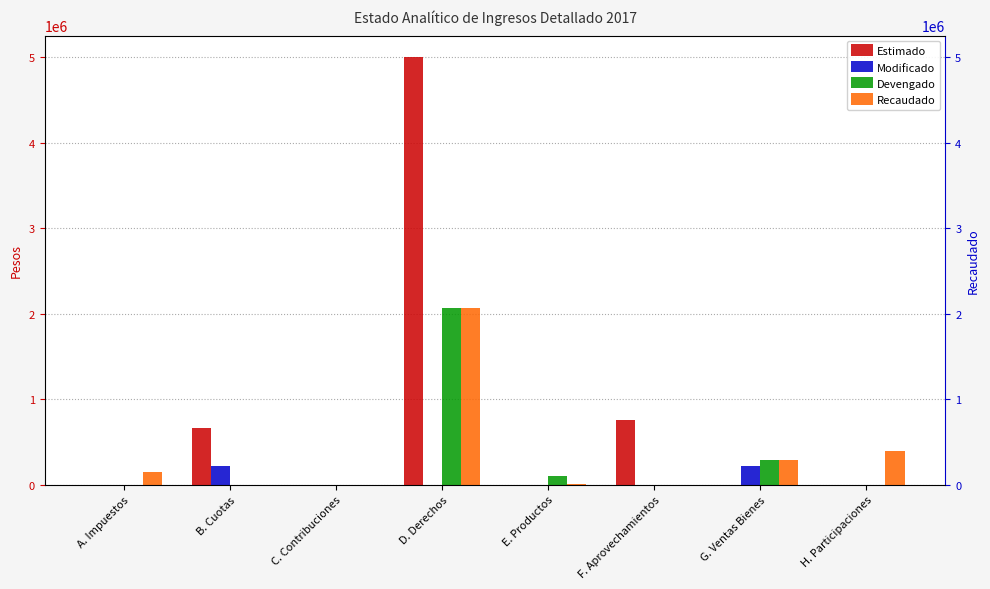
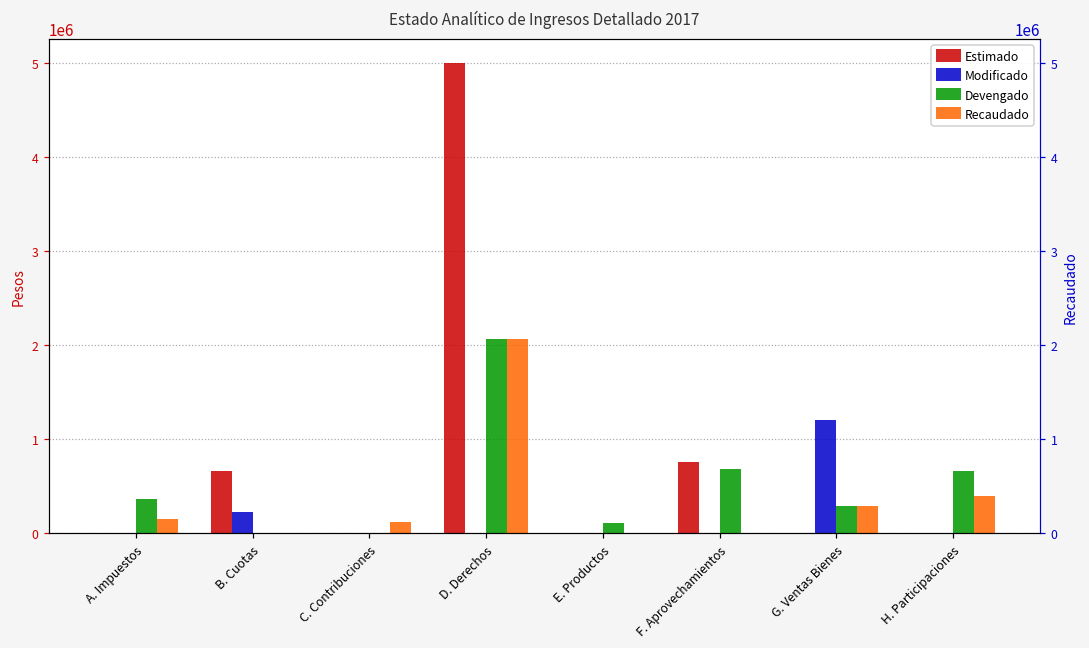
  {
    "Estimado": {
      "A. Impuestos": 0,
      "B. Cuotas": 700000,
      "C. Contribuciones": 0,
      "D. Derechos": 5000000,
      "E. Productos": 0,
      "F. Aprovechamientos": 800000,
      "G. Ventas Bienes": 0,
      "H. Participaciones": 0
    },
    "Modificado": {
      "A. Impuestos": 0,
      "B. Cuotas": 200000,
      "C. Contribuciones": 0,
      "D. Derechos": 0,
      "E. Productos": 0,
      "F. Aprovechamientos": 0,
-     "G. Ventas Bienes": 200000,
+     "G. Ventas Bienes": 1200000,
      "H. Participaciones": 0
    },
    "Devengado": {
-     "A. Impuestos": 0,
+     "A. Impuestos": 400000,
      "B. Cuotas": 0,
      "C. Contribuciones": 0,
      "D. Derechos": 2100000,
      "E. Productos": 100000,
-     "F. Aprovechamientos": 0,
+     "F. Aprovechamientos": 700000,
      "G. Ventas Bienes": 300000,
-     "H. Participaciones": 0
+     "H. Participaciones": 700000
    },
    "Recaudado": {
      "A. Impuestos": 100000,
      "B. Cuotas": 0,
-     "C. Contribuciones": 0,
+     "C. Contribuciones": 100000,
      "D. Derechos": 2100000,
      "F. Aprovechamientos": 0,
      "G. Ventas Bienes": 300000,
      "H. Participaciones": 400000
    }
  }
